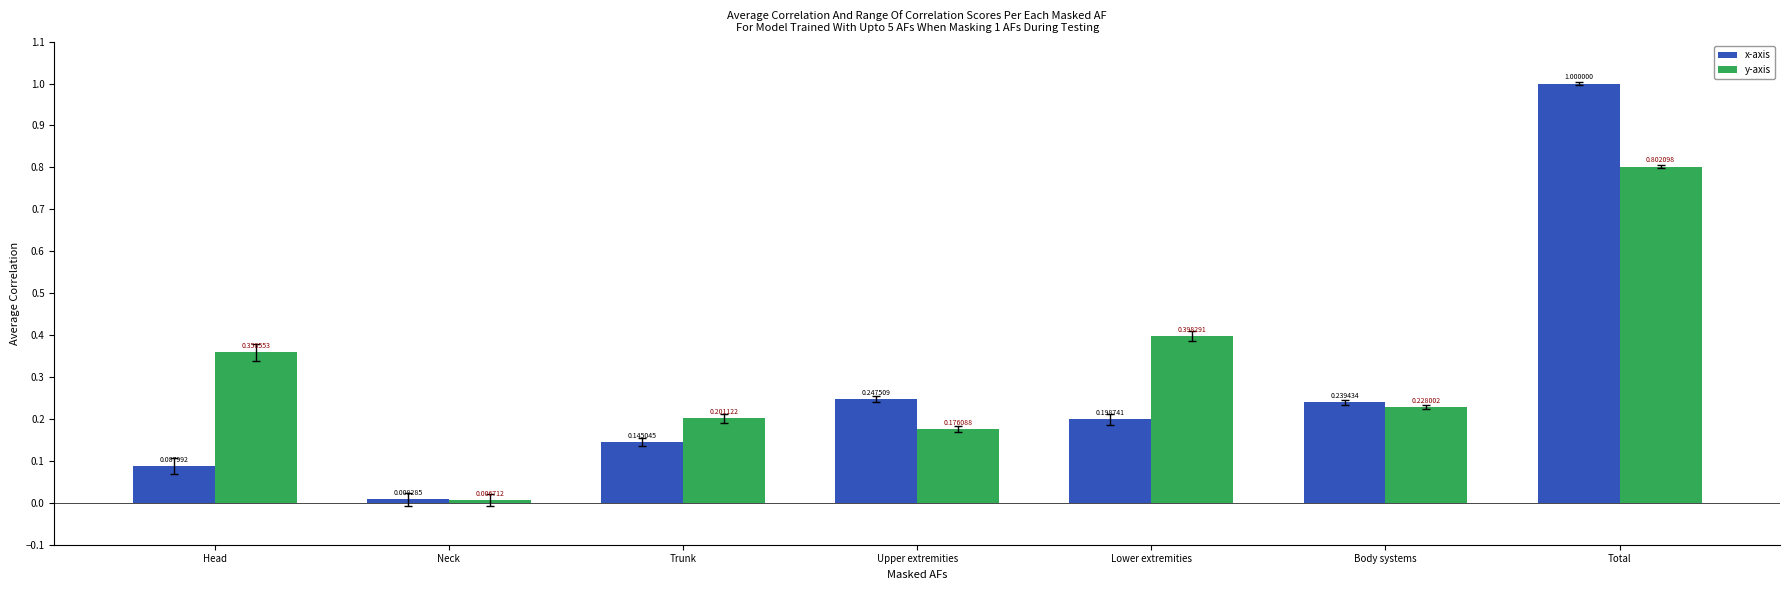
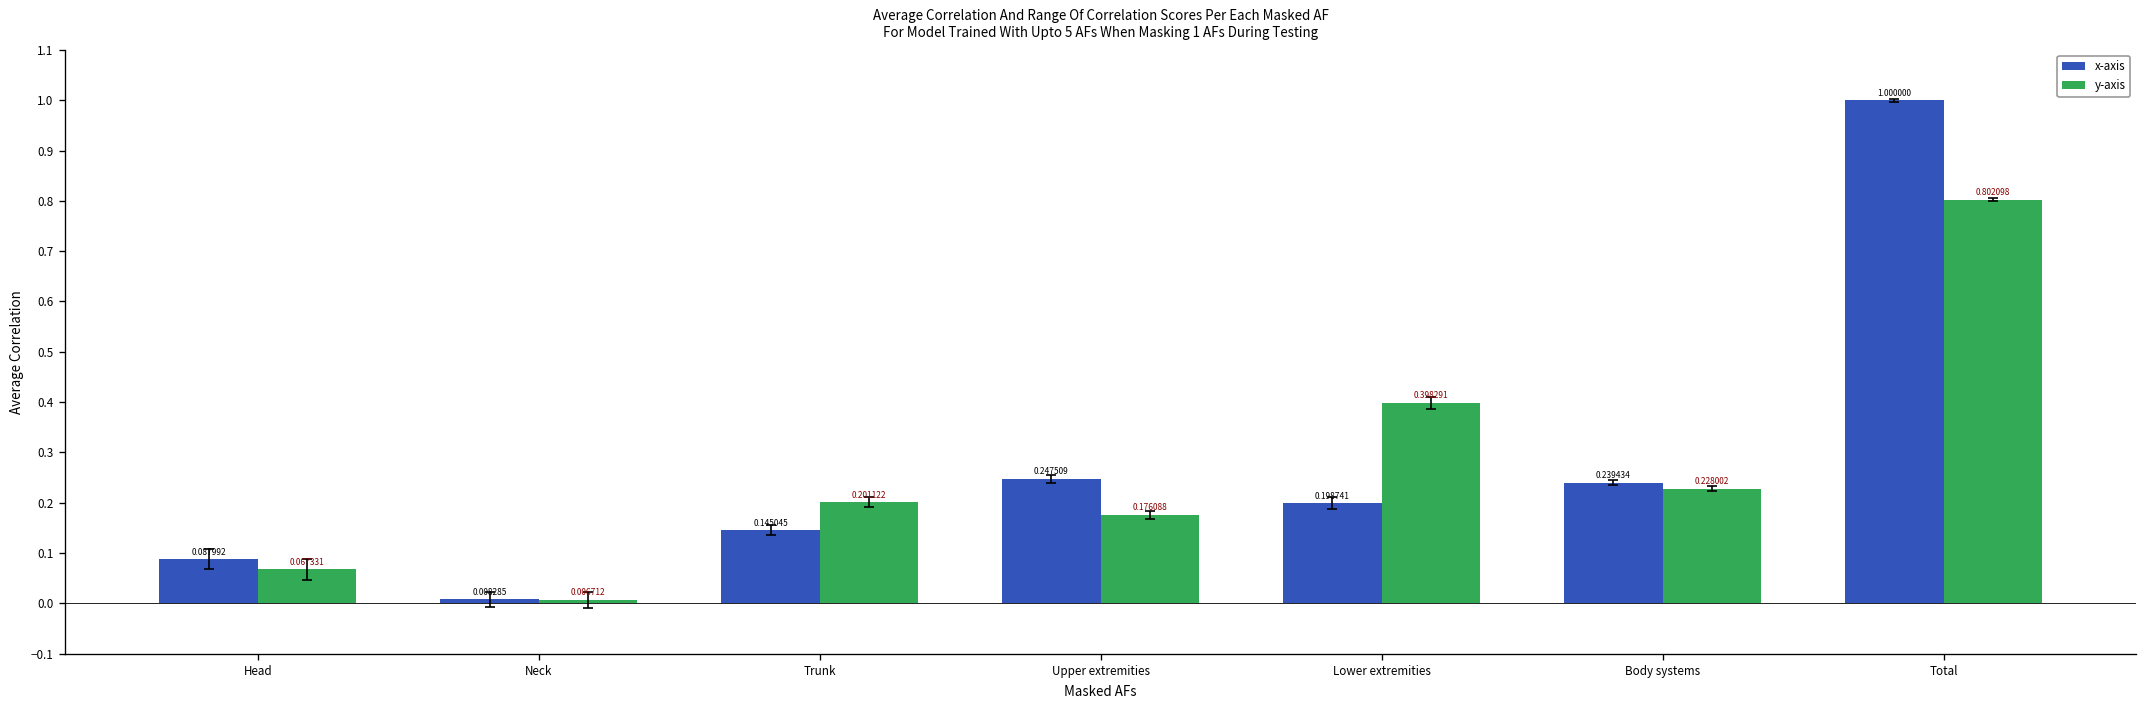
  {
    "y-axis": {
-     "Head": 0.358553
+     "Head": 0.067331
    }
  }
